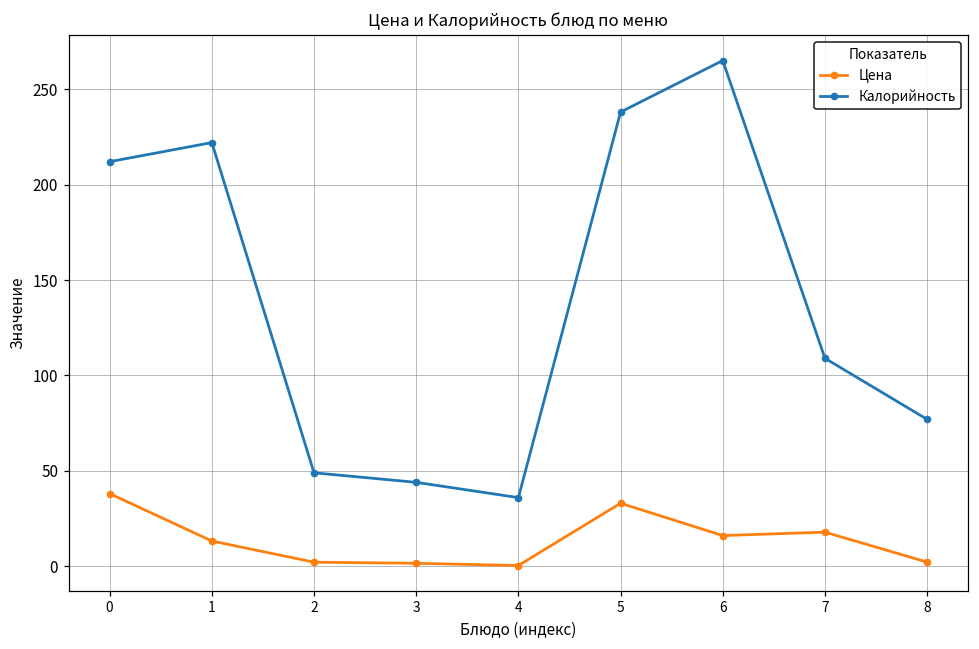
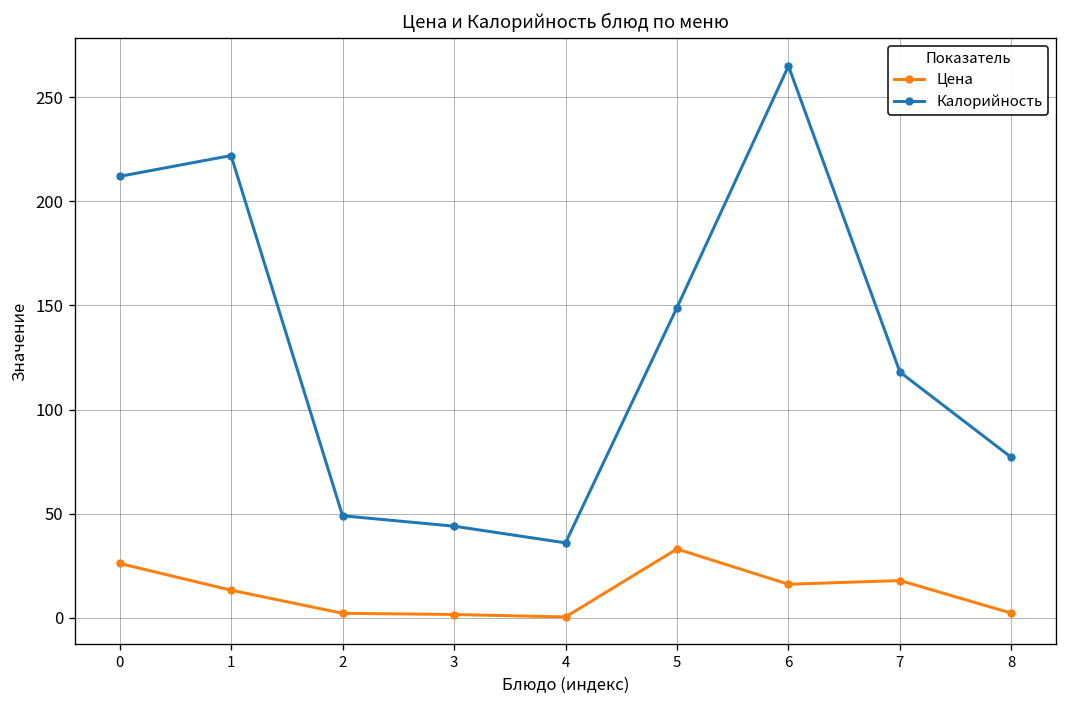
  {
    "Цена": {
-     "0": 38,
+     "0": 26,
      "1": 13,
      "2": 2,
      "3": 2,
      "4": 0,
      "5": 33,
      "6": 16,
      "7": 18,
      "8": 2
    },
    "Калорийность": {
      "0": 212,
      "1": 222,
      "2": 49,
      "3": 44,
      "4": 36,
-     "5": 238,
+     "5": 149,
      "6": 265,
-     "7": 109,
+     "7": 118,
      "8": 77
    }
  }
